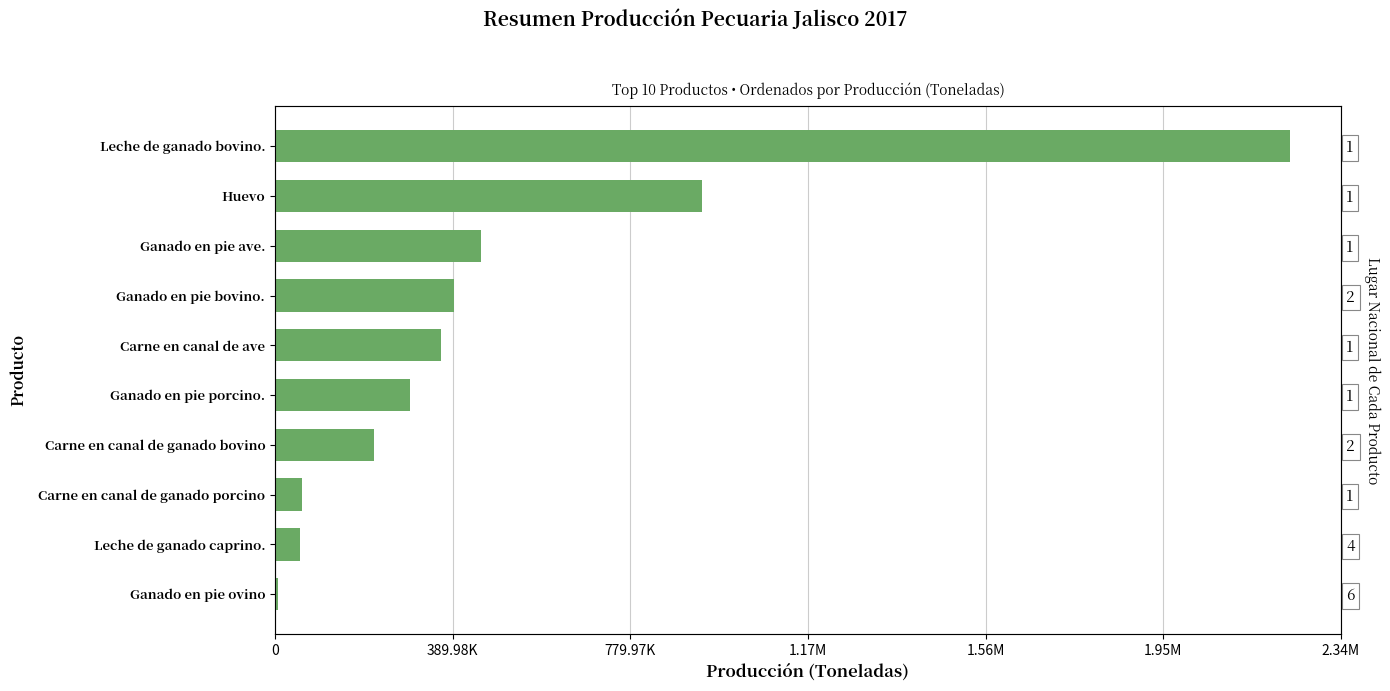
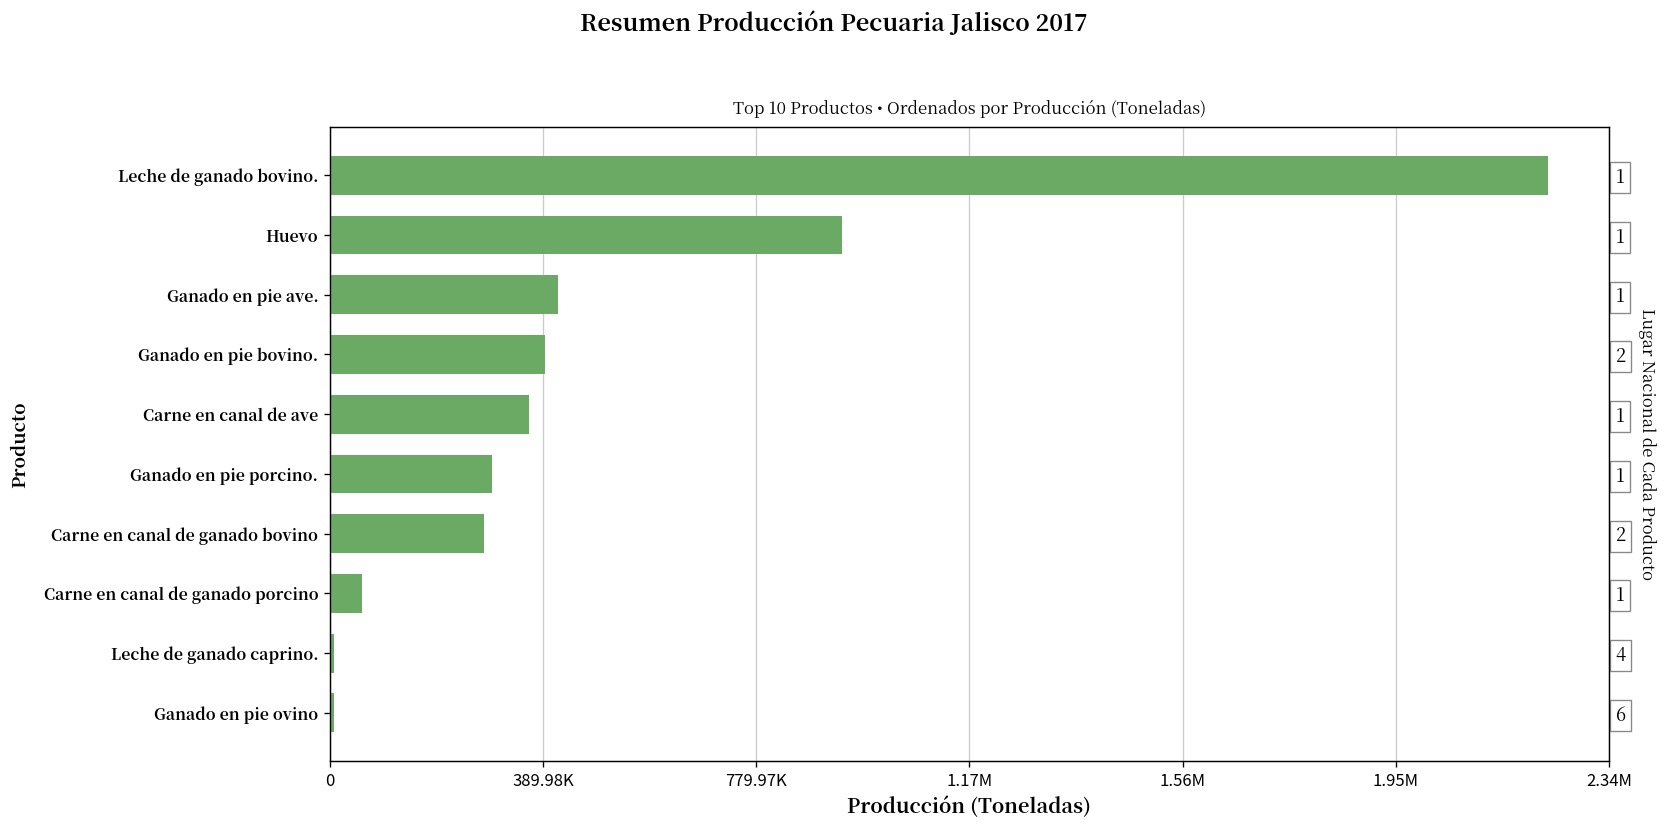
  {
    "Leche de ganado bovino.": 2230000,
    "Huevo": 940000,
-   "Ganado en pie ave.": 450000,
+   "Ganado en pie ave.": 420000,
    "Ganado en pie bovino.": 390000,
    "Carne en canal de ave": 360000,
    "Ganado en pie porcino.": 300000,
-   "Carne en canal de ganado bovino": 220000,
+   "Carne en canal de ganado bovino": 280000,
    "Carne en canal de ganado porcino": 60000,
-   "Leche de ganado caprino.": 60000,
+   "Leche de ganado caprino.": 10000,
    "Ganado en pie ovino": 10000
  }
